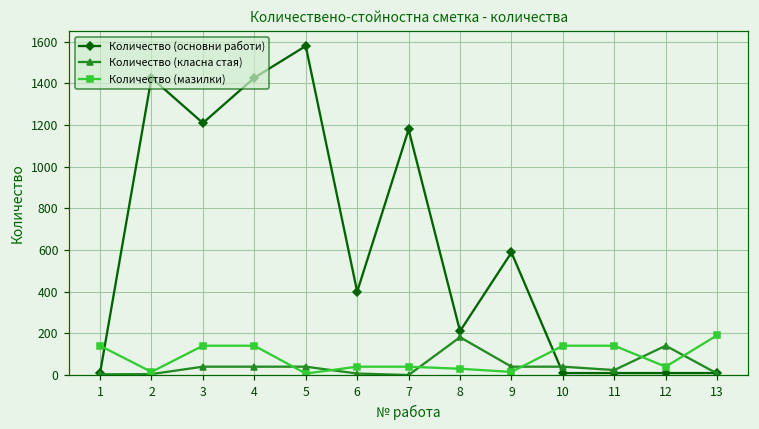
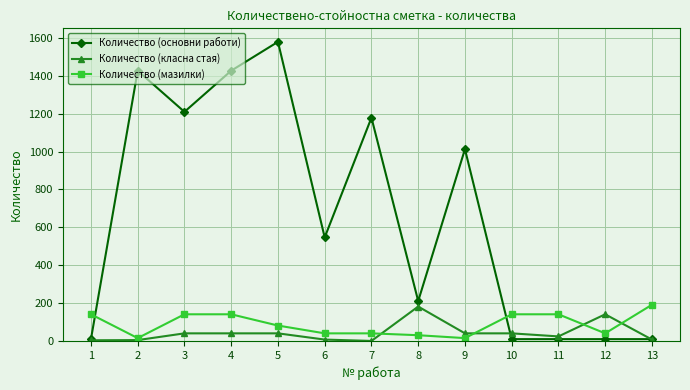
  {
    "Количество (основни работи)": {
      "3": 1210,
      "5": 1580,
-     "6": 400,
+     "6": 550,
      "7": 1180,
      "8": 210,
-     "9": 590,
+     "9": 1010,
      "10": 10,
      "11": 10,
      "12": 10
    },
    "Количество (класна стая)": {
      "3": 40,
      "4": 40,
      "5": 40,
      "6": 10,
      "7": 0,
      "8": 180,
      "9": 40,
      "10": 40,
      "11": 20,
      "12": 140
    },
    "Количество (мазилки)": {
      "1": 140,
      "3": 140,
      "4": 140,
-     "5": 10,
+     "5": 80,
      "6": 40,
      "7": 40,
      "8": 30,
      "9": 20,
      "10": 140,
      "11": 140,
      "12": 40,
      "13": 190
    }
  }
